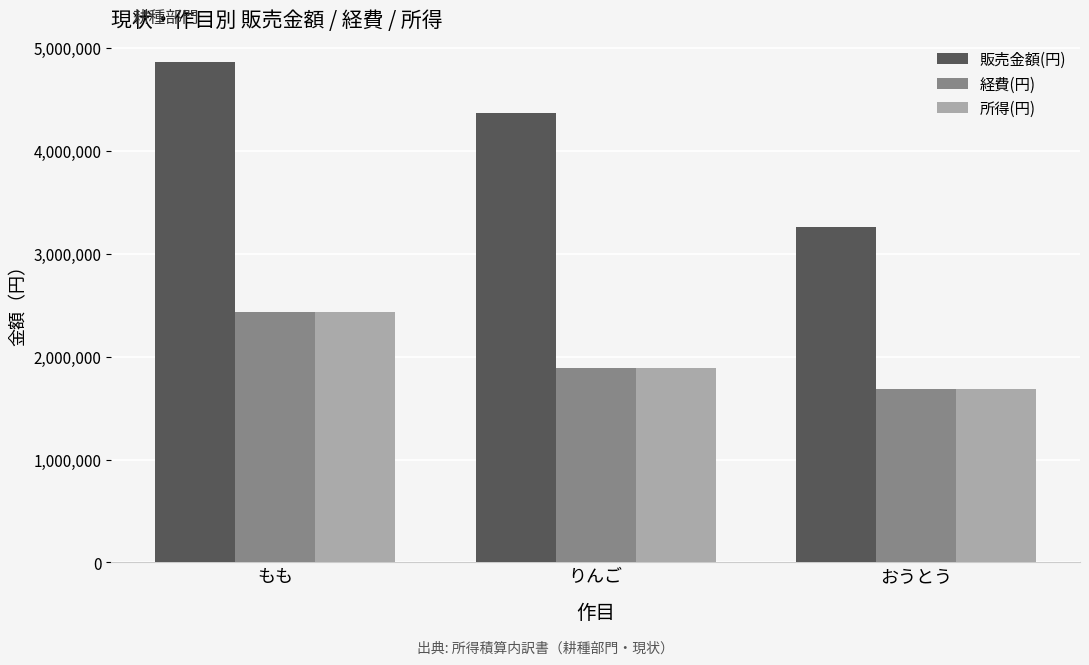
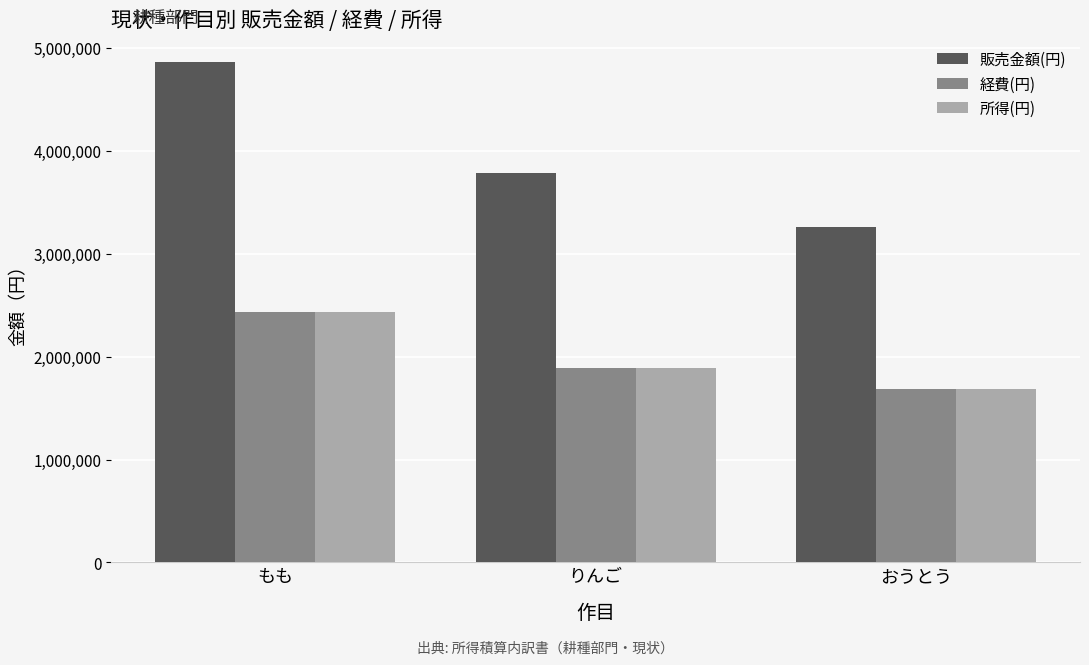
  {
    "販売金額(円)": {
      "もも": "4,860,000",
-     "りんご": "4,370,000",
+     "りんご": "3,780,000",
      "おうとう": "3,260,000"
    }
  }
